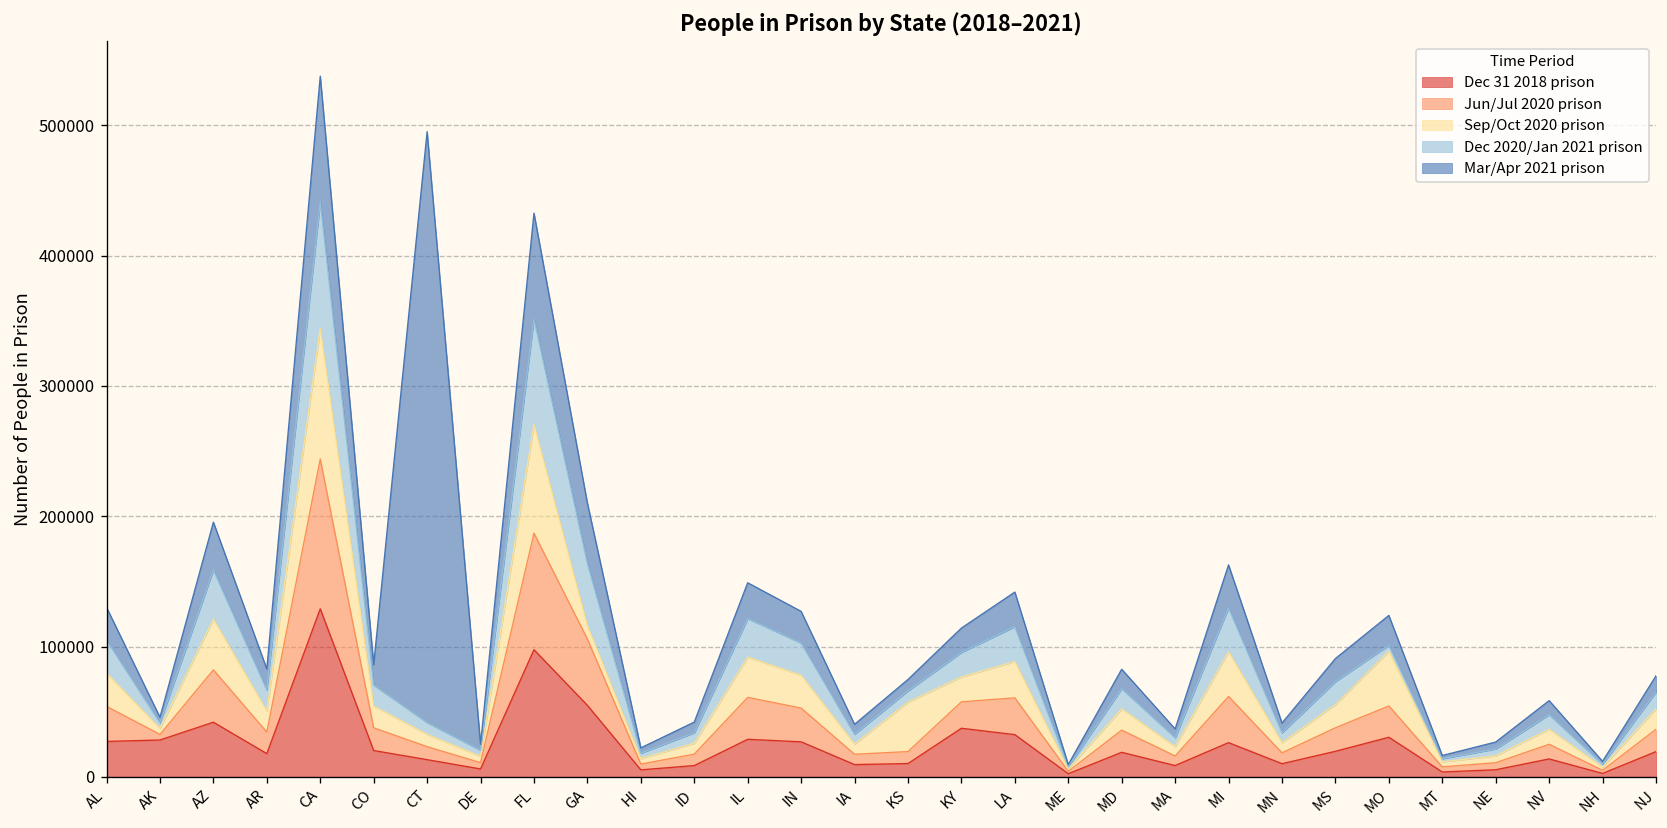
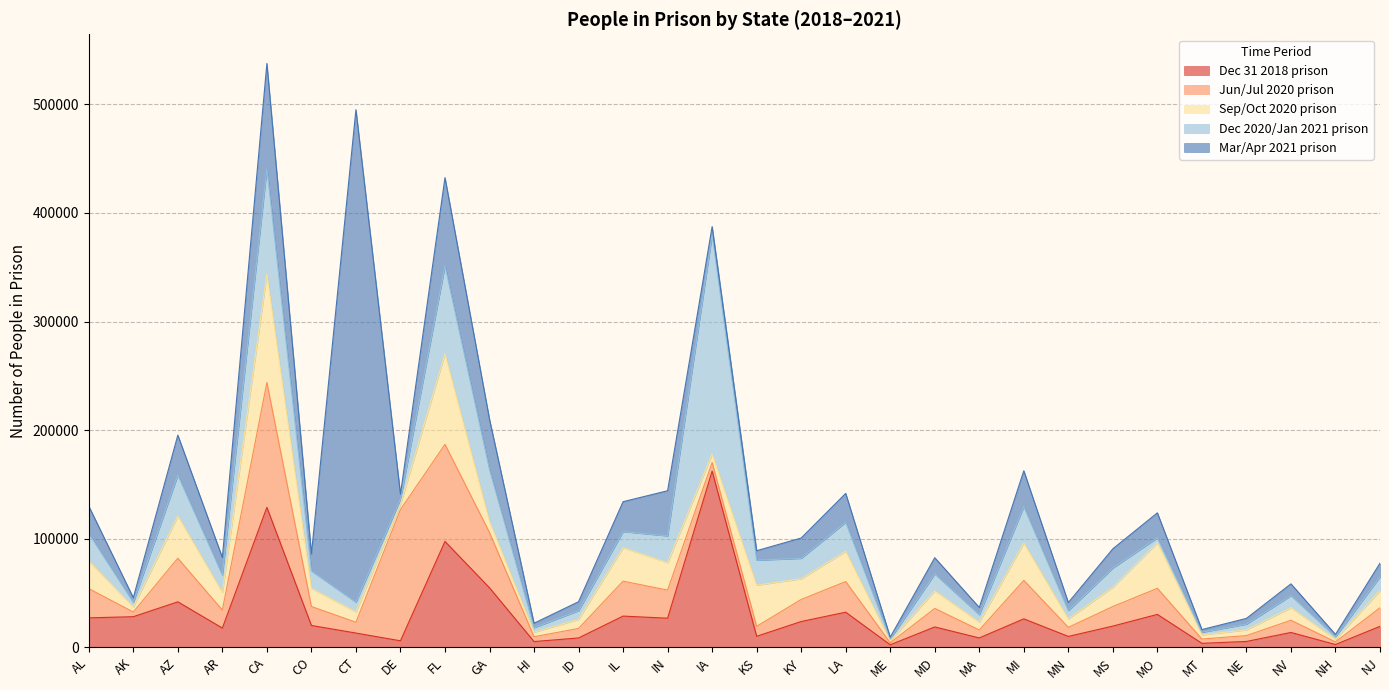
  {
    "Dec 31 2018 prison": {
      "AL": 27000,
      "AK": 28000,
      "AZ": 42000,
      "AR": 18000,
      "CA": 129000,
      "CO": 20000,
      "CT": 13000,
      "DE": 6000,
      "FL": 98000,
      "GA": 55000,
      "HI": 5000,
      "ID": 9000,
      "IL": 29000,
      "IN": 27000,
-     "IA": 9000,
+     "IA": 162000,
      "KS": 10000,
-     "KY": 37000,
+     "KY": 24000,
      "LA": 32000,
      "MD": 19000,
      "MA": 9000,
      "MI": 26000,
      "MN": 10000,
      "MS": 20000,
      "MO": 30000,
      "MT": 4000,
      "NE": 5000,
      "NV": 14000,
      "NH": 3000,
      "NJ": 19000
    },
    "Jun/Jul 2020 prison": {
      "AL": 27000,
      "AK": 4000,
      "AZ": 40000,
      "AR": 17000,
      "CA": 115000,
      "CO": 17000,
      "CT": 10000,
-     "DE": 5000,
+     "DE": 121000,
      "FL": 89000,
      "GA": 51000,
      "HI": 4000,
      "ID": 9000,
      "IL": 32000,
      "IN": 26000,
      "IA": 8000,
      "KS": 9000,
      "KY": 20000,
      "LA": 28000,
      "MD": 17000,
      "MA": 7000,
      "MI": 35000,
      "MN": 8000,
      "MS": 18000,
      "MO": 24000,
      "MT": 4000,
      "NE": 5000,
      "NV": 11000,
      "NH": 2000,
      "NJ": 17000
    },
    "Sep/Oct 2020 prison": {
      "AL": 26000,
      "AK": 5000,
      "AZ": 39000,
      "AR": 16000,
      "CA": 100000,
      "CO": 17000,
      "CT": 9000,
      "DE": 5000,
      "FL": 83000,
      "GA": 10000,
      "HI": 4000,
      "ID": 8000,
      "IL": 31000,
      "IN": 25000,
      "IA": 8000,
      "KS": 38000,
      "KY": 19000,
      "LA": 28000,
      "MD": 16000,
      "MA": 7000,
      "MI": 34000,
      "MN": 8000,
      "MS": 18000,
      "MO": 42000,
      "MT": 4000,
      "NE": 5000,
      "NV": 12000,
      "NJ": 16000
    },
    "Dec 2020/Jan 2021 prison": {
      "AL": 25000,
      "AK": 4000,
      "AZ": 38000,
      "AR": 16000,
      "CA": 97000,
      "CO": 16000,
      "CT": 9000,
      "DE": 5000,
      "FL": 81000,
      "GA": 48000,
      "HI": 4000,
      "ID": 8000,
-     "IL": 30000,
+     "IL": 15000,
      "IN": 25000,
-     "IA": 8000,
-     "KS": 9000,
+     "IA": 202000,
+     "KS": 23000,
      "KY": 19000,
      "LA": 27000,
      "MD": 15000,
      "MA": 7000,
      "MI": 34000,
      "MN": 8000,
      "MS": 18000,
      "MO": 5000,
      "MT": 2000,
      "NE": 5000,
      "NV": 11000,
      "NJ": 13000
    },
    "Mar/Apr 2021 prison": {
      "AL": 25000,
      "AK": 4000,
      "AZ": 37000,
      "AR": 16000,
      "CA": 96000,
      "CO": 16000,
      "CT": 453000,
      "DE": 5000,
      "FL": 81000,
      "GA": 46000,
      "HI": 4000,
      "ID": 8000,
      "IL": 28000,
-     "IN": 24000,
+     "IN": 42000,
      "IA": 8000,
      "KS": 9000,
      "KY": 19000,
      "LA": 27000,
      "MD": 15000,
      "MA": 7000,
      "MI": 33000,
      "MN": 7000,
      "MS": 18000,
      "MO": 23000,
      "MT": 2000,
      "NE": 5000,
      "NV": 11000,
      "NJ": 13000
    }
  }
